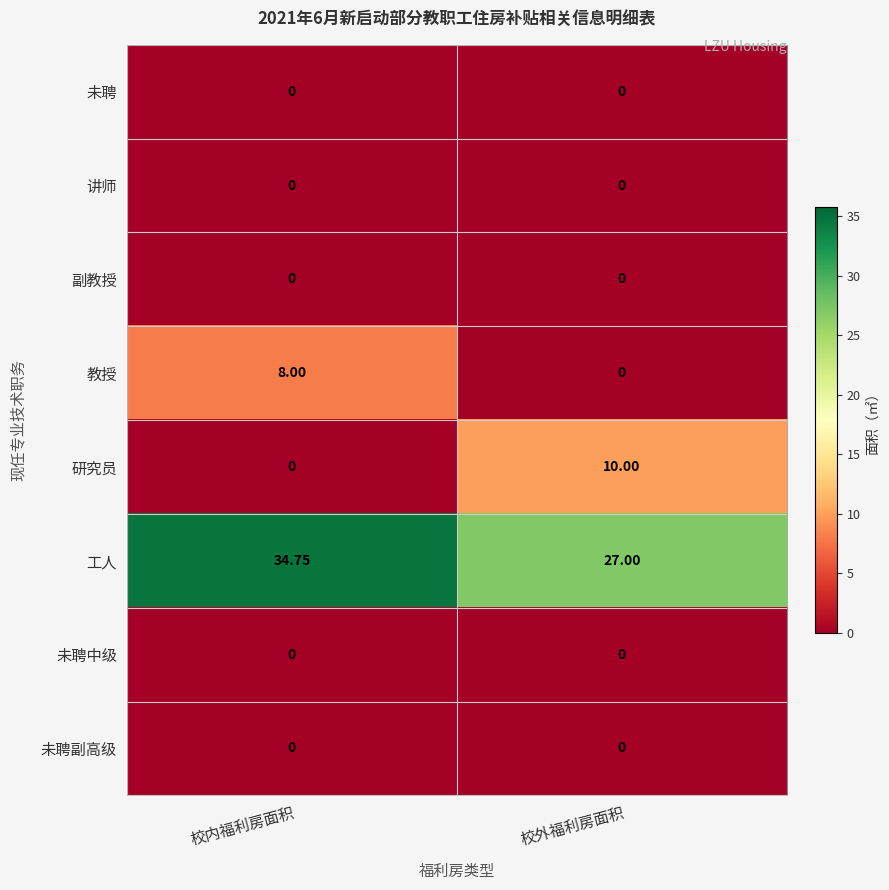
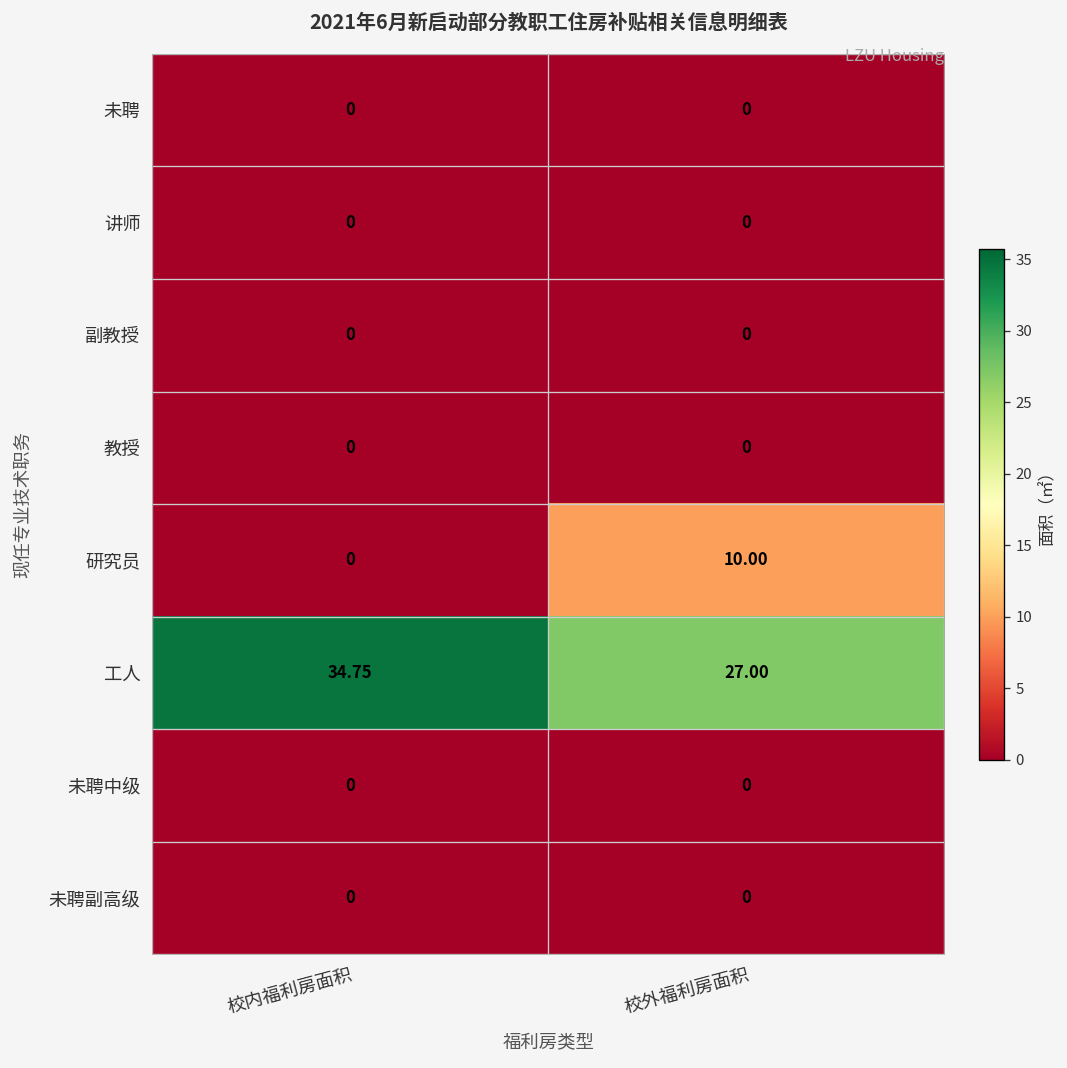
  {
    "未聘": {
      "校内福利房面积": 0,
      "校外福利房面积": 0
    },
    "讲师": {
      "校内福利房面积": 0,
      "校外福利房面积": 0
    },
    "副教授": {
      "校内福利房面积": 0,
      "校外福利房面积": 0
    },
    "教授": {
-     "校内福利房面积": 8.00,
+     "校内福利房面积": 0,
      "校外福利房面积": 0
    },
    "研究员": {
      "校内福利房面积": 0,
      "校外福利房面积": 10.00
    },
    "工人": {
      "校内福利房面积": 34.75,
      "校外福利房面积": 27.00
    },
    "未聘中级": {
      "校内福利房面积": 0,
      "校外福利房面积": 0
    },
    "未聘副高级": {
      "校内福利房面积": 0,
      "校外福利房面积": 0
    }
  }
